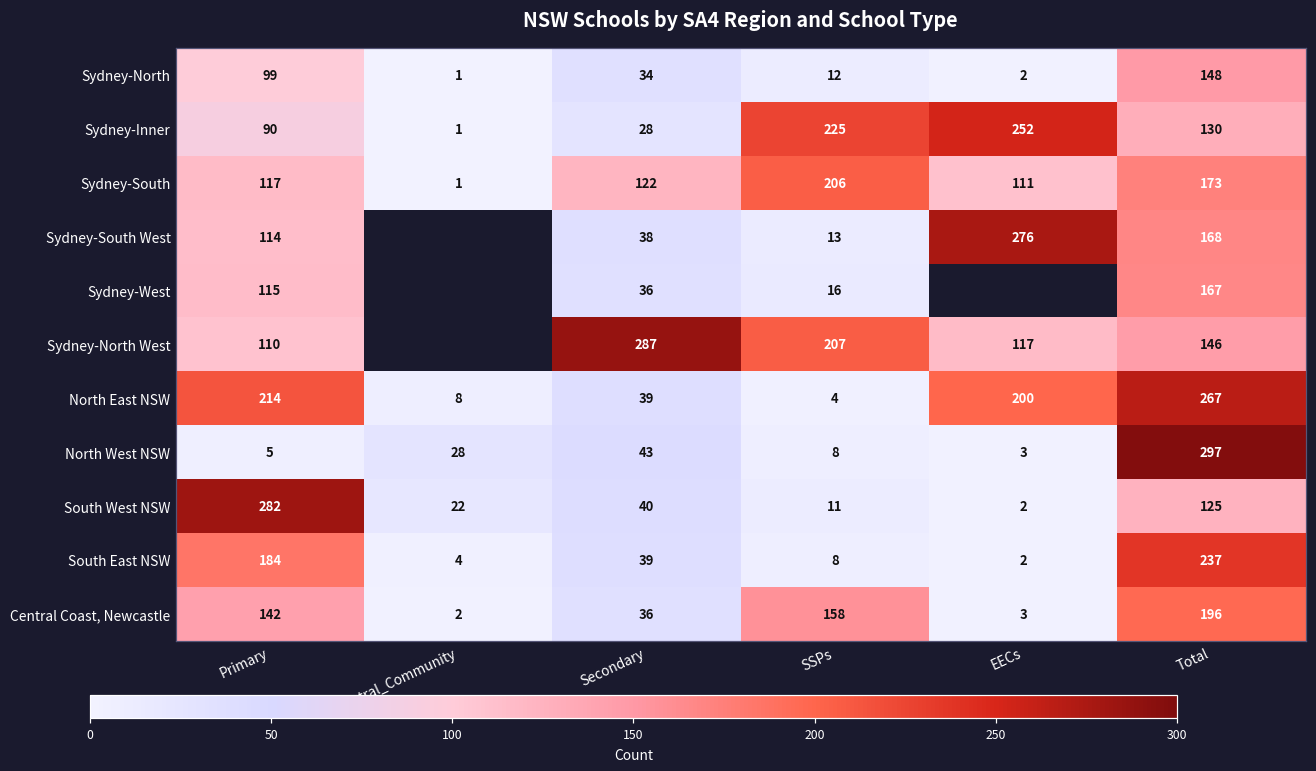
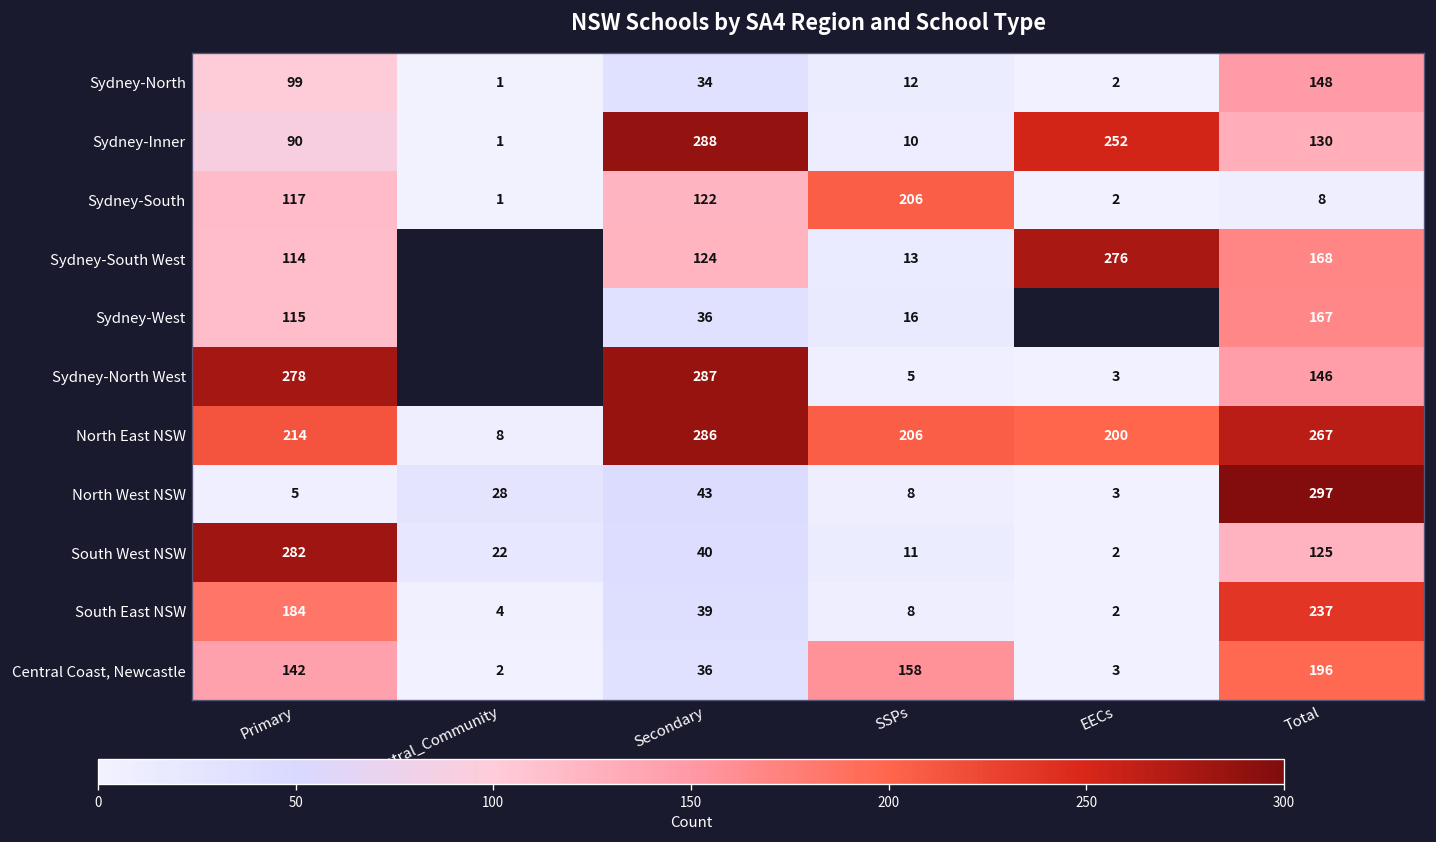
  {
    "Sydney-North": {
      "Primary": 99,
      "Secondary": 34,
      "SSPs": 12,
      "EECs": 2,
      "Total": 148
    },
    "Sydney-Inner": {
      "Primary": 90,
-     "Secondary": 28,
-     "SSPs": 225,
+     "Secondary": 288,
+     "SSPs": 10,
      "EECs": 252,
      "Total": 130
    },
    "Sydney-South": {
      "Primary": 117,
      "Secondary": 122,
      "SSPs": 206,
-     "EECs": 111,
-     "Total": 173
+     "EECs": 2,
+     "Total": 8
    },
    "Sydney-South West": {
      "Primary": 114,
-     "Secondary": 38,
+     "Secondary": 124,
      "SSPs": 13,
      "EECs": 276,
      "Total": 168
    },
    "Sydney-West": {
      "Primary": 115,
      "Secondary": 36,
      "SSPs": 16,
      "Total": 167
    },
    "Sydney-North West": {
-     "Primary": 110,
+     "Primary": 278,
      "Secondary": 287,
-     "SSPs": 207,
-     "EECs": 117,
+     "SSPs": 5,
+     "EECs": 3,
      "Total": 146
    },
    "North East NSW": {
      "Primary": 214,
-     "Secondary": 39,
-     "SSPs": 4,
+     "Secondary": 286,
+     "SSPs": 206,
      "EECs": 200,
      "Total": 267
    },
    "North West NSW": {
      "Primary": 5,
      "Secondary": 43,
      "SSPs": 8,
      "EECs": 3,
      "Total": 297
    },
    "South West NSW": {
      "Primary": 282,
      "Secondary": 40,
      "SSPs": 11,
      "EECs": 2,
      "Total": 125
    },
    "South East NSW": {
      "Primary": 184,
      "Secondary": 39,
      "SSPs": 8,
      "EECs": 2,
      "Total": 237
    },
    "Central Coast, Newcastle": {
      "Primary": 142,
      "Secondary": 36,
      "SSPs": 158,
      "EECs": 3,
      "Total": 196
    }
  }
